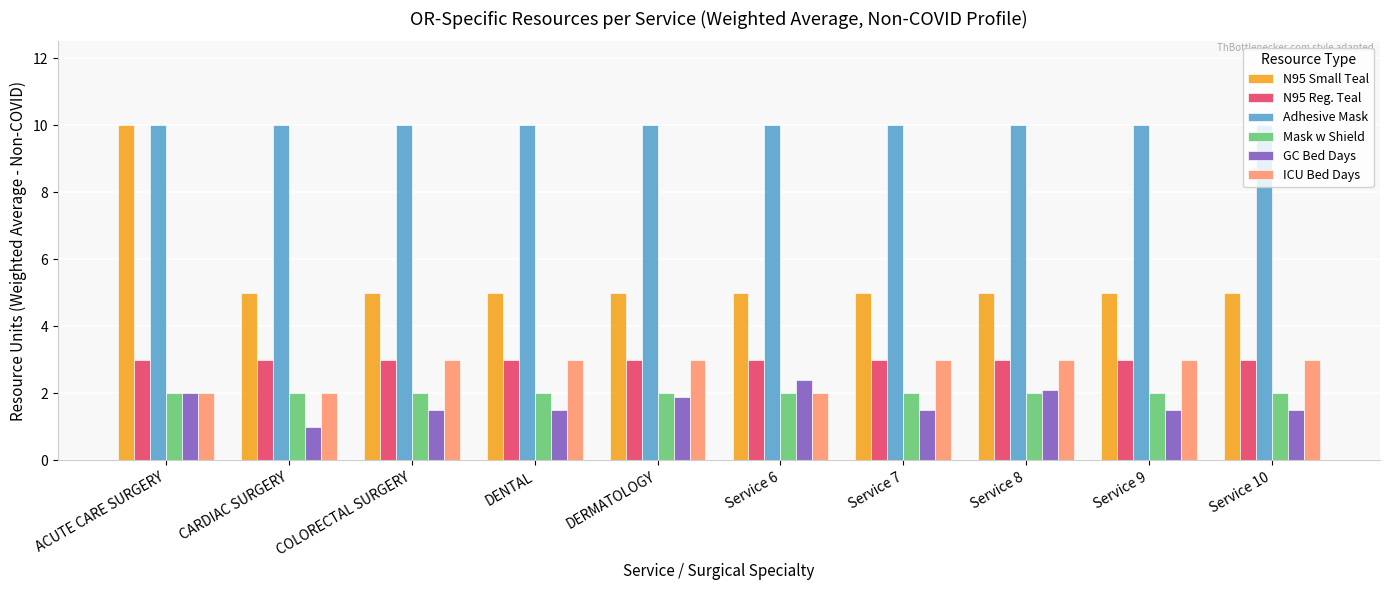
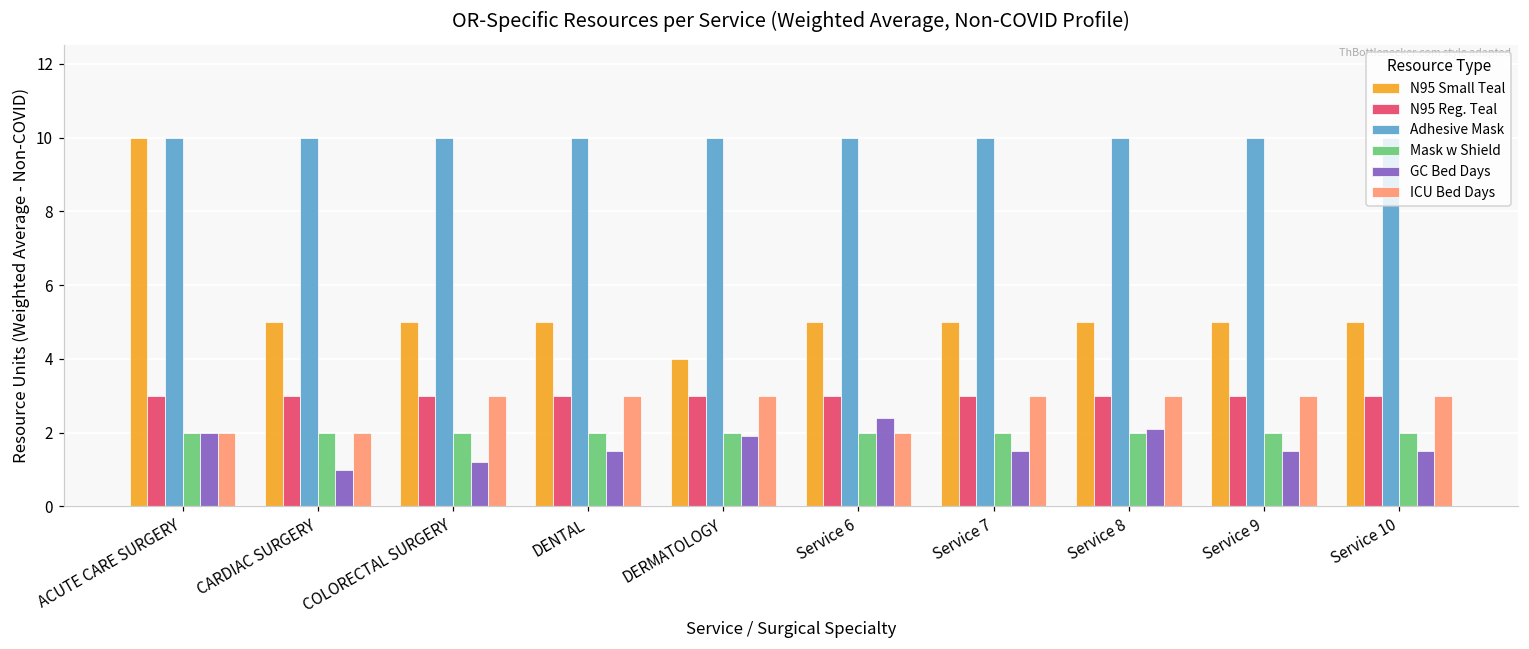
  {
    "N95 Small Teal": {
      "ACUTE CARE SURGERY": 10,
      "CARDIAC SURGERY": 5,
      "COLORECTAL SURGERY": 5,
      "DENTAL": 5,
-     "DERMATOLOGY": 5,
+     "DERMATOLOGY": 4,
      "Service 6": 5,
      "Service 7": 5,
      "Service 8": 5,
      "Service 9": 5,
      "Service 10": 5
    },
    "N95 Reg. Teal": {
      "ACUTE CARE SURGERY": 3.0,
      "CARDIAC SURGERY": 3.0,
      "COLORECTAL SURGERY": 3.0,
      "DENTAL": 3.0,
      "DERMATOLOGY": 3.0,
      "Service 6": 3.0,
      "Service 7": 3.0,
      "Service 8": 3.0,
      "Service 9": 3.0,
      "Service 10": 3.0
    },
    "Adhesive Mask": {
      "ACUTE CARE SURGERY": 10.0,
      "CARDIAC SURGERY": 10.0,
      "COLORECTAL SURGERY": 10.0,
      "DENTAL": 10.0,
      "DERMATOLOGY": 10.0,
      "Service 6": 10.0,
      "Service 7": 10.0,
      "Service 8": 10.0,
      "Service 9": 10.0
    },
    "Mask w Shield": {
      "ACUTE CARE SURGERY": 2.0,
      "CARDIAC SURGERY": 2.0,
      "COLORECTAL SURGERY": 2.0,
      "DENTAL": 2.0,
      "DERMATOLOGY": 2.0,
      "Service 6": 2.0,
      "Service 7": 2.0,
      "Service 8": 2.0,
      "Service 9": 2.0,
      "Service 10": 2.0
    },
    "GC Bed Days": {
      "ACUTE CARE SURGERY": 2.0,
      "CARDIAC SURGERY": 1.0,
-     "COLORECTAL SURGERY": 1.5,
+     "COLORECTAL SURGERY": 1.2,
      "DENTAL": 1.5,
      "DERMATOLOGY": 1.9,
      "Service 6": 2.4,
      "Service 7": 1.5,
      "Service 8": 2.1,
      "Service 9": 1.5,
      "Service 10": 1.5
    },
    "ICU Bed Days": {
      "ACUTE CARE SURGERY": 2.0,
      "CARDIAC SURGERY": 2.0,
      "COLORECTAL SURGERY": 3.0,
      "DENTAL": 3.0,
      "DERMATOLOGY": 3.0,
      "Service 6": 2.0,
      "Service 7": 3.0,
      "Service 8": 3.0,
      "Service 9": 3.0,
      "Service 10": 3.0
    }
  }
